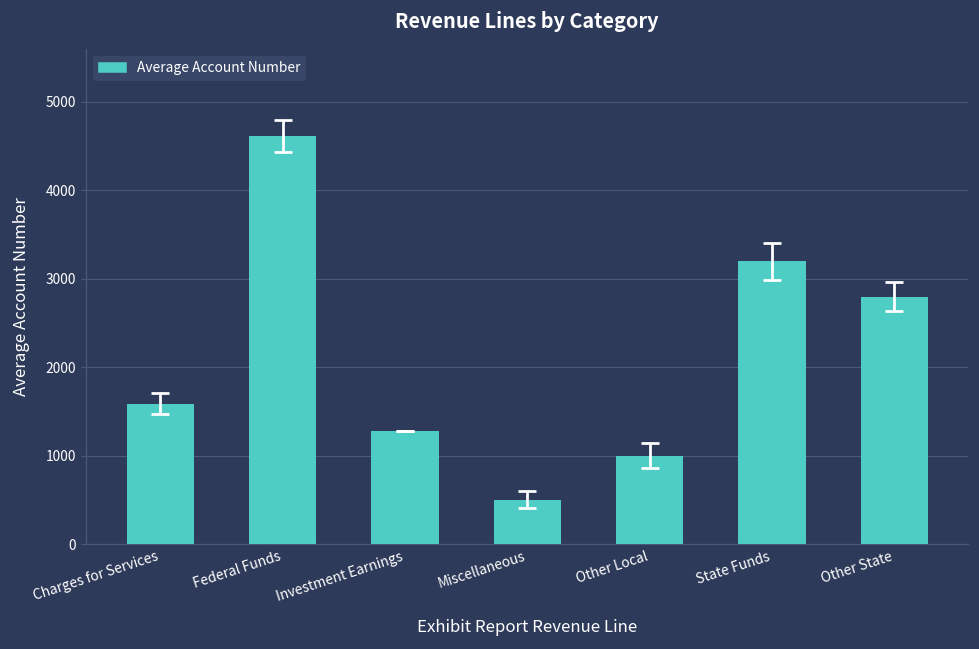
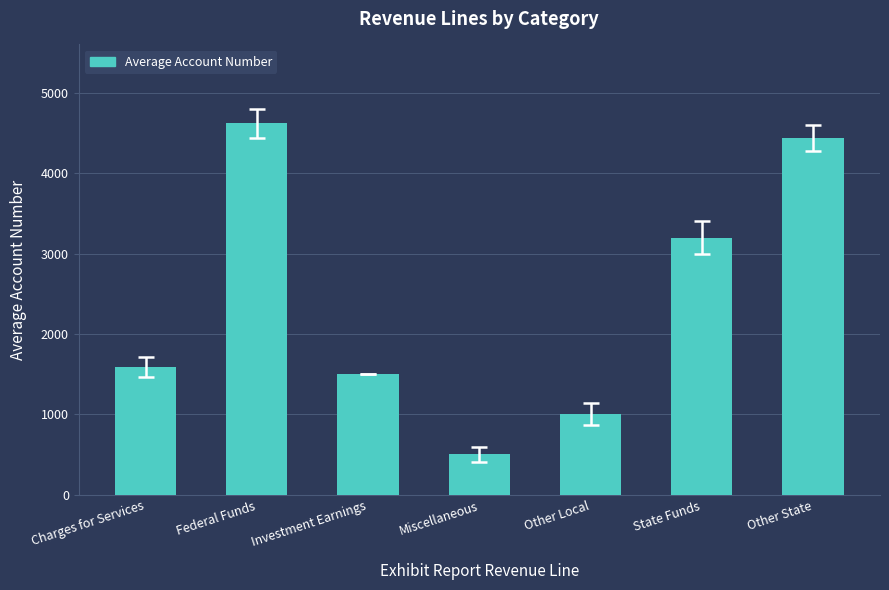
  {
    "Average Account Number": {
      "Charges for Services": 1600,
      "Federal Funds": 4600,
-     "Investment Earnings": 1300,
+     "Investment Earnings": 1500,
      "Miscellaneous": 500,
      "Other Local": 1000,
      "State Funds": 3200,
-     "Other State": 2800
+     "Other State": 4400
    }
  }
